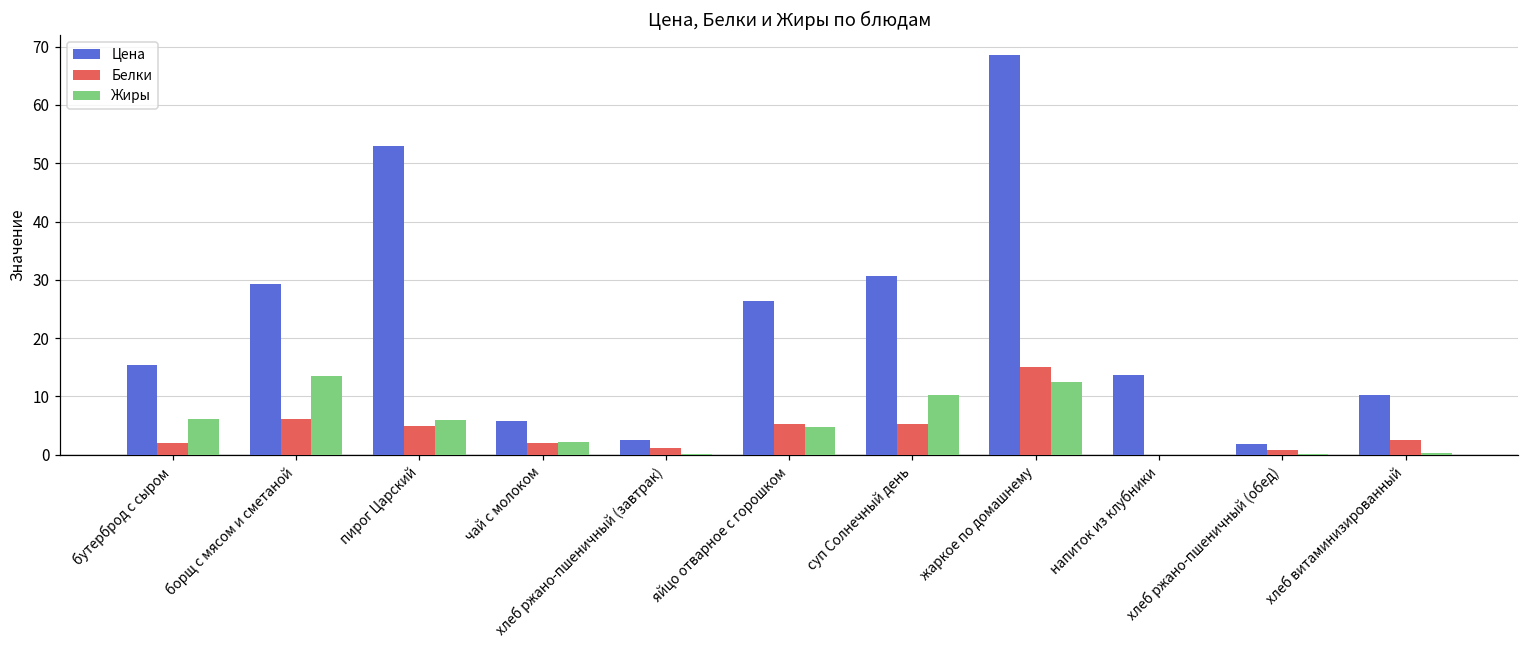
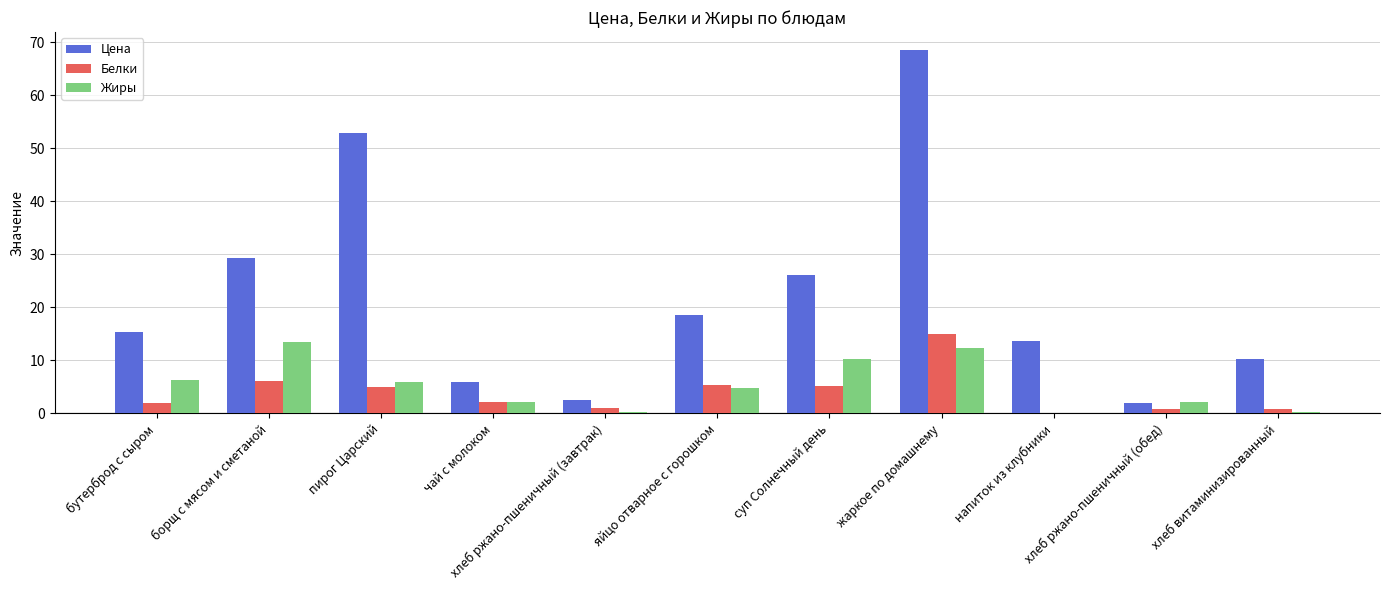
  {
    "Цена": {
      "бутерброд с сыром": 15,
      "борщ с мясом и сметаной": 29,
      "пирог Царский": 53,
      "чай с молоком": 6,
      "хлеб ржано-пшеничный (завтрак)": 3,
-     "яйцо отварное с горошком": 26,
-     "суп Солнечный день": 31,
+     "яйцо отварное с горошком": 19,
+     "суп Солнечный день": 26,
      "жаркое по домашнему": 69,
      "напиток из клубники": 14,
      "хлеб ржано-пшеничный (обед)": 2,
      "хлеб витаминизированный": 10
    },
    "Белки": {
      "бутерброд с сыром": 2,
      "борщ с мясом и сметаной": 6,
      "пирог Царский": 5,
      "чай с молоком": 2,
      "хлеб ржано-пшеничный (завтрак)": 1,
      "яйцо отварное с горошком": 5,
      "суп Солнечный день": 5,
      "жаркое по домашнему": 15,
      "напиток из клубники": 0,
      "хлеб ржано-пшеничный (обед)": 1,
-     "хлеб витаминизированный": 2
+     "хлеб витаминизированный": 1
    },
    "Жиры": {
      "бутерброд с сыром": 6,
      "борщ с мясом и сметаной": 14,
      "пирог Царский": 6,
      "чай с молоком": 2,
      "яйцо отварное с горошком": 5,
      "суп Солнечный день": 10,
      "жаркое по домашнему": 12,
      "напиток из клубники": 0,
-     "хлеб ржано-пшеничный (обед)": 0
+     "хлеб ржано-пшеничный (обед)": 2
    }
  }
